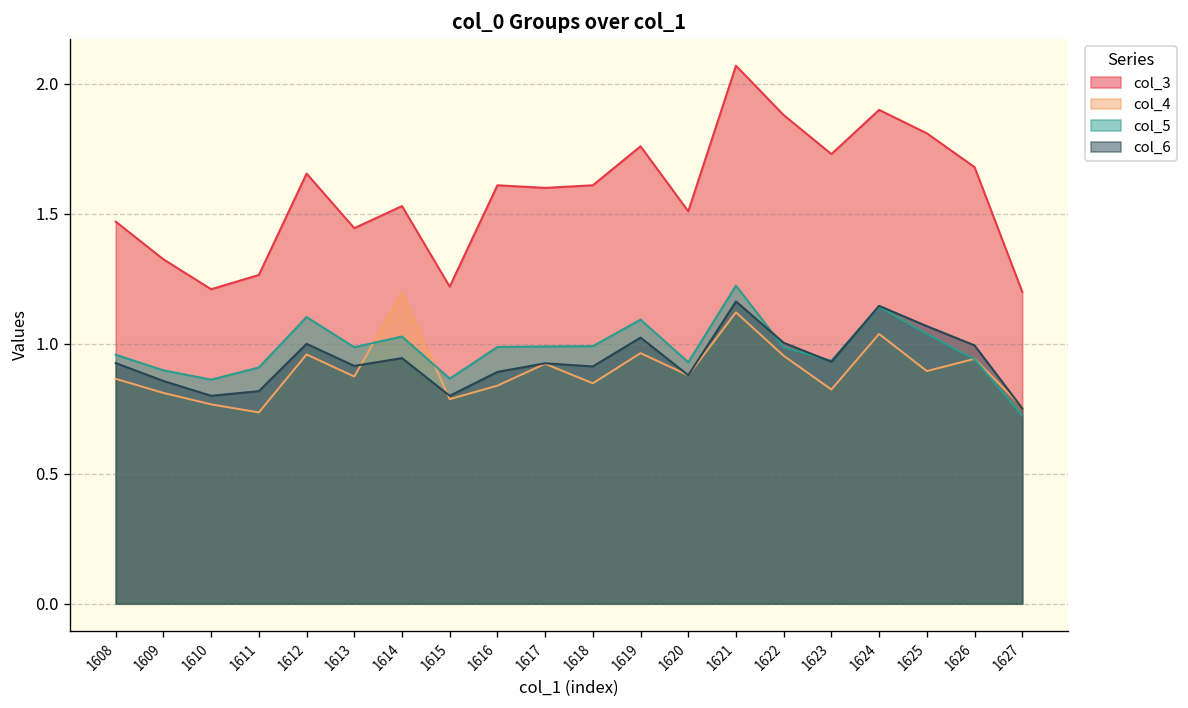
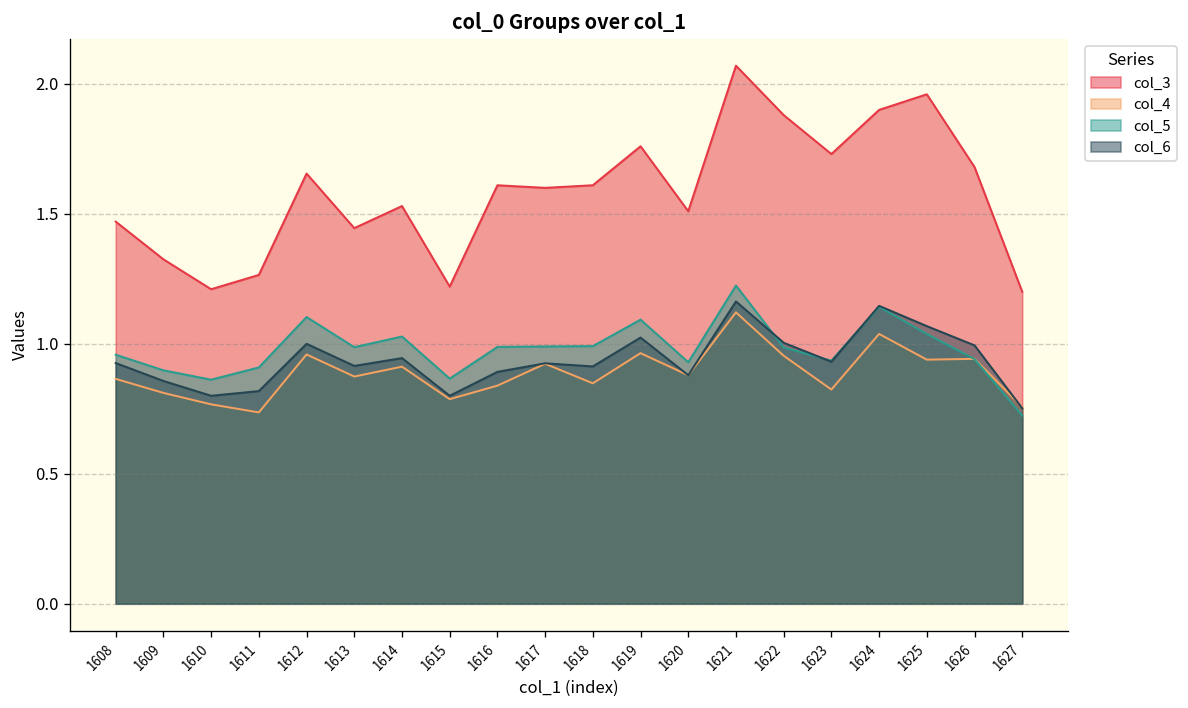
  {
    "col_3": {
      "1608": 1.47,
      "1609": 1.33,
      "1610": 1.21,
      "1611": 1.27,
      "1612": 1.66,
      "1613": 1.45,
      "1614": 1.53,
      "1615": 1.22,
      "1616": 1.61,
      "1617": 1.60,
      "1618": 1.61,
      "1619": 1.76,
      "1620": 1.51,
      "1621": 2.07,
      "1622": 1.88,
      "1623": 1.73,
      "1624": 1.90,
-     "1625": 1.81,
+     "1625": 1.96,
      "1626": 1.68,
      "1627": 1.20
    },
    "col_4": {
      "1608": 0.87,
      "1609": 0.81,
      "1610": 0.77,
      "1611": 0.74,
      "1612": 0.96,
      "1613": 0.87,
-     "1614": 1.20,
+     "1614": 0.91,
      "1615": 0.79,
      "1616": 0.84,
      "1618": 0.85,
      "1619": 0.96,
      "1621": 1.12,
      "1622": 0.95,
      "1623": 0.82,
      "1624": 1.04,
-     "1625": 0.90
+     "1625": 0.94
    },
    "col_5": {
      "1608": 0.96,
      "1609": 0.90,
      "1610": 0.86,
      "1611": 0.91,
      "1612": 1.10,
      "1613": 0.99,
      "1614": 1.03,
      "1615": 0.87,
      "1616": 0.99,
      "1617": 0.99,
      "1618": 0.99,
      "1619": 1.09,
      "1620": 0.93,
      "1621": 1.22,
      "1622": 0.99,
      "1625": 1.04,
      "1627": 0.72
    },
    "col_6": {
      "1608": 0.93,
      "1609": 0.86,
      "1610": 0.80,
      "1611": 0.82,
      "1612": 1.00,
      "1613": 0.92,
      "1614": 0.95,
      "1615": 0.80,
      "1616": 0.89,
      "1618": 0.91,
      "1619": 1.02,
      "1621": 1.16,
      "1622": 1.00,
      "1625": 1.07,
      "1626": 0.99
    }
  }
